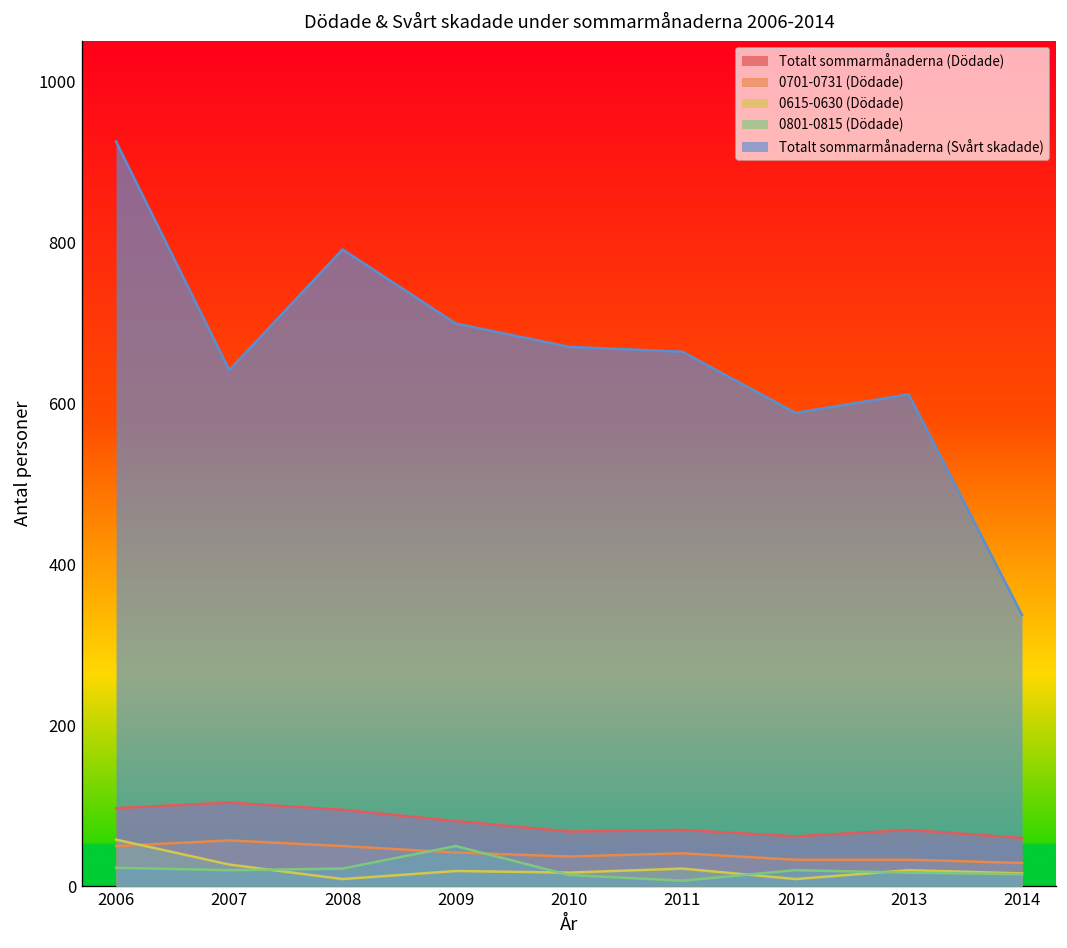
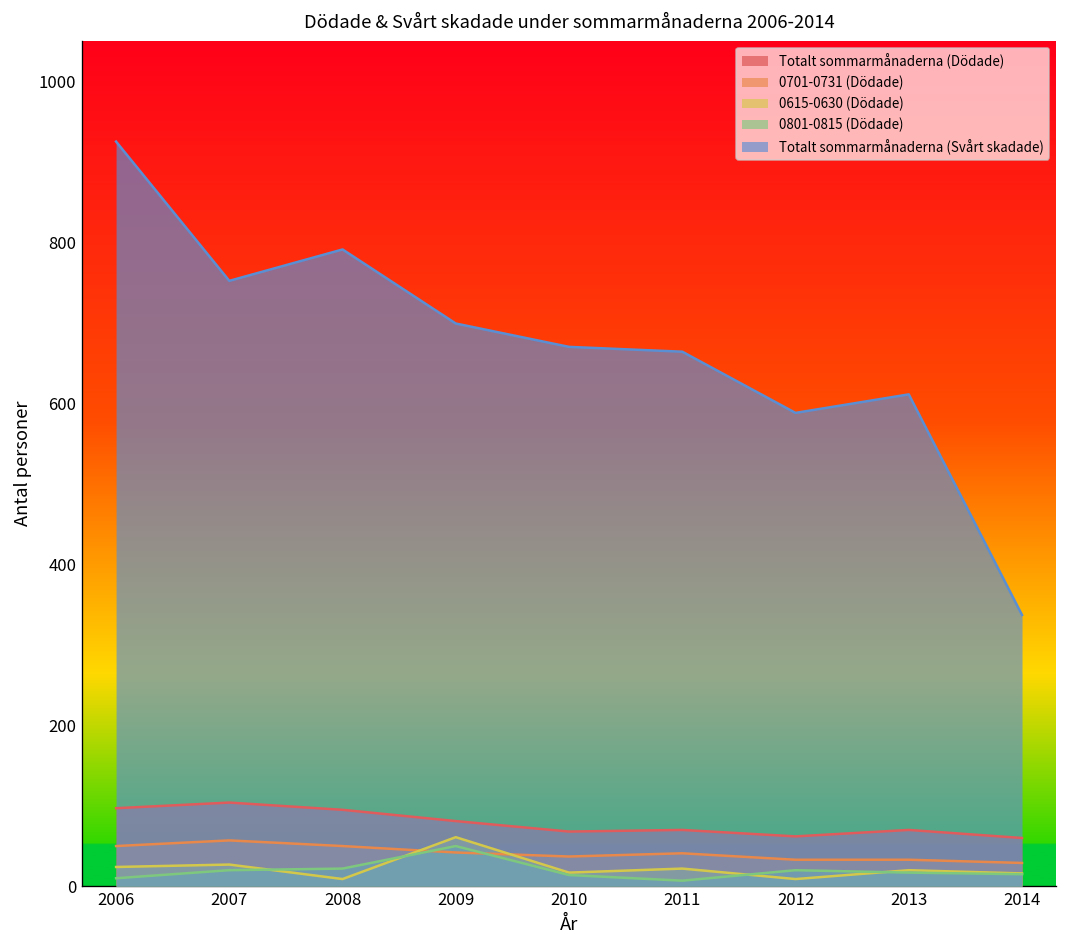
  {
    "0615-0630 (Dödade)": {
-     "2006": 60,
+     "2006": 20,
      "2007": 30,
      "2008": 10,
-     "2009": 20,
+     "2009": 60,
      "2011": 20,
      "2012": 10
    },
    "0801-0815 (Dödade)": {
-     "2006": 20,
+     "2006": 10,
      "2007": 20,
      "2008": 20,
      "2009": 50,
      "2011": 10,
      "2012": 20
    },
    "Totalt sommarmånaderna (Svårt skadade)": {
      "2006": 930,
-     "2007": 640,
+     "2007": 750,
      "2008": 790,
      "2009": 700,
      "2010": 670,
      "2011": 660,
      "2012": 590,
      "2013": 610,
      "2014": 340
    }
  }
